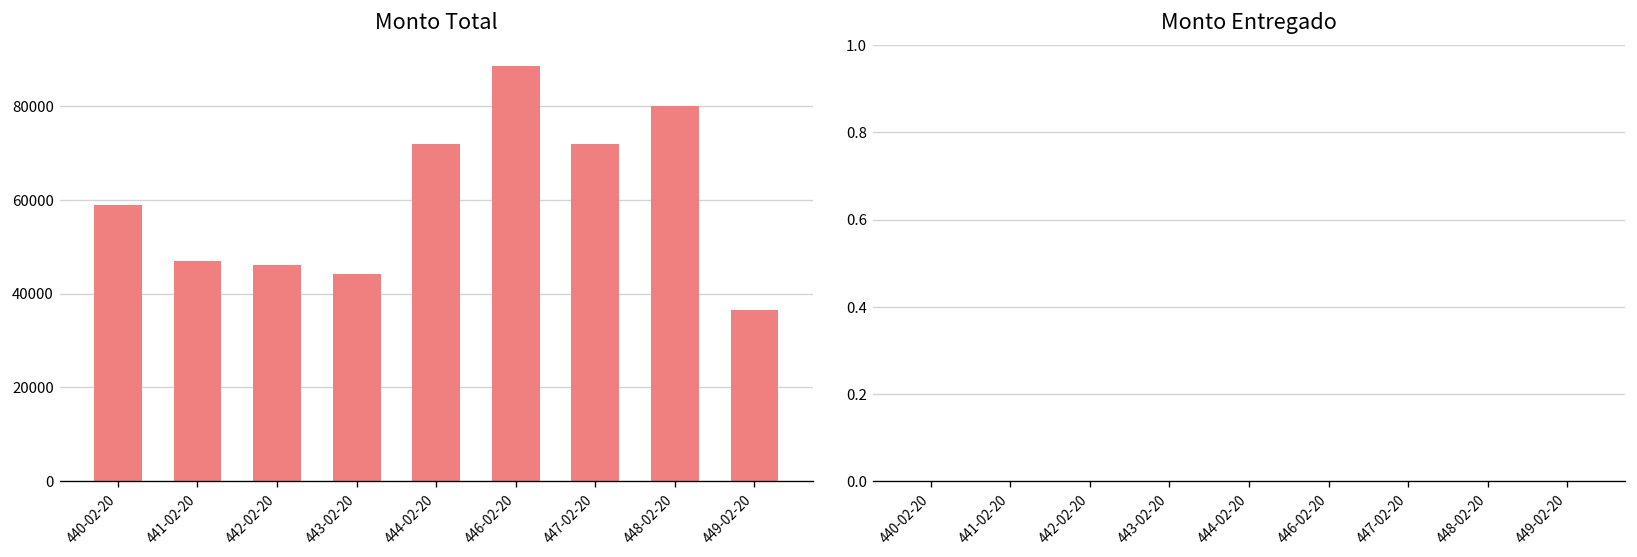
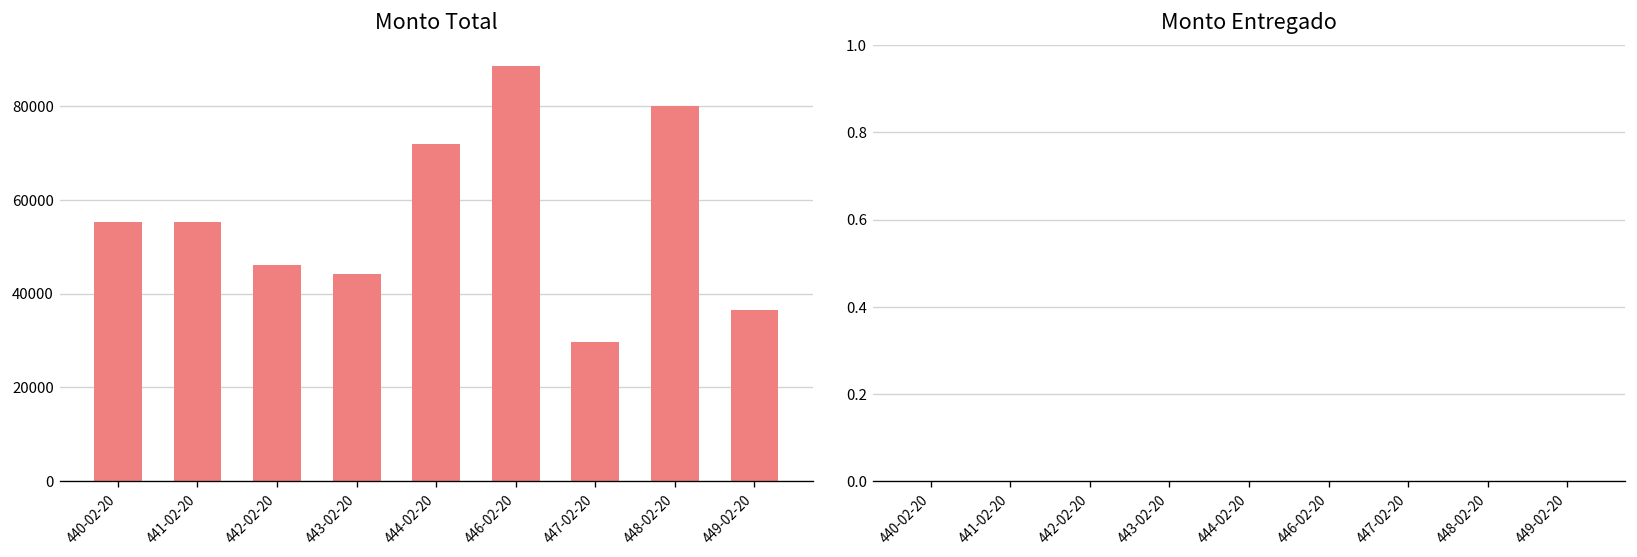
  {
    "Monto Total": {
-     "440-02-20": 59000,
-     "441-02-20": 47000,
+     "440-02-20": 55000,
+     "441-02-20": 55000,
      "442-02-20": 46000,
      "443-02-20": 44000,
      "444-02-20": 72000,
      "446-02-20": 89000,
-     "447-02-20": 72000,
+     "447-02-20": 30000,
      "448-02-20": 80000,
      "449-02-20": 36000
    },
    "Monto Entregado": {
      "440-02-20": 0.00,
      "441-02-20": 0.00,
      "442-02-20": 0.00,
      "443-02-20": 0.00,
      "444-02-20": 0.00,
      "446-02-20": 0.00,
      "447-02-20": 0.00,
      "448-02-20": 0.00,
      "449-02-20": 0.00
    }
  }
